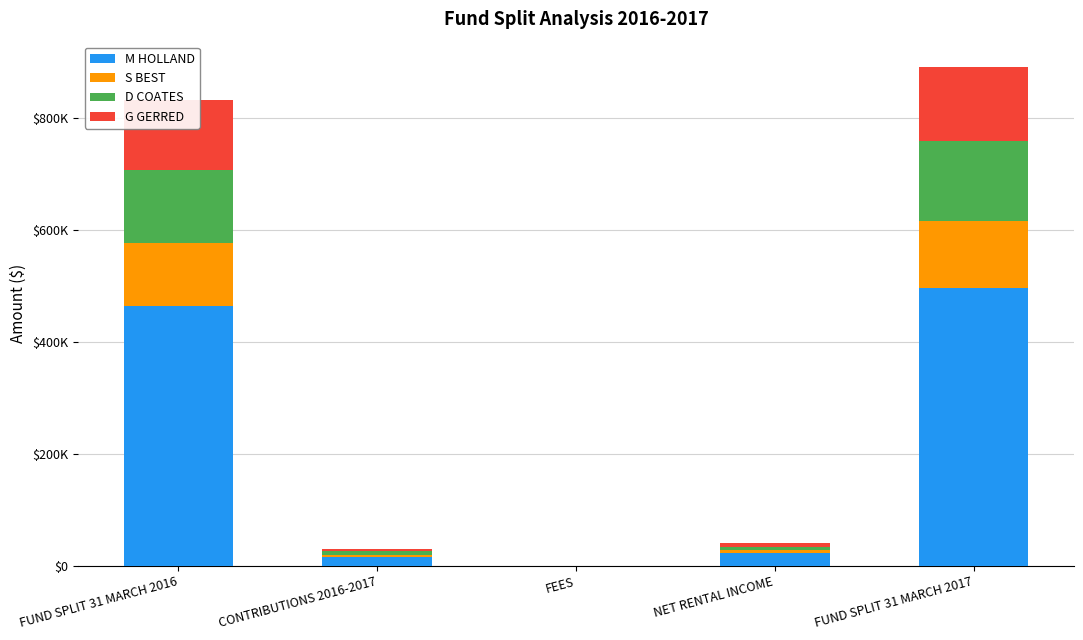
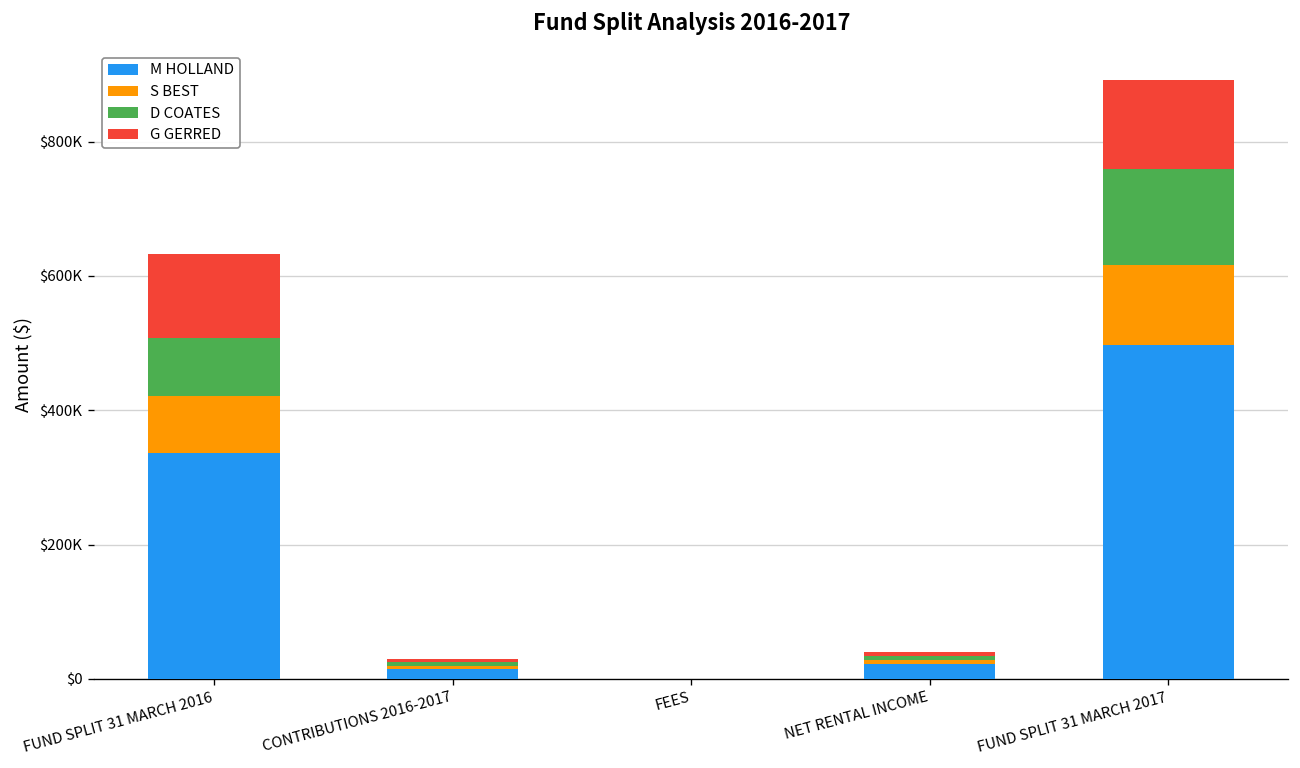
  {
    "M HOLLAND": {
-     "FUND SPLIT 31 MARCH 2016": "$460000",
+     "FUND SPLIT 31 MARCH 2016": "$340000",
      "CONTRIBUTIONS 2016-2017": "$20000",
      "FEES": "$0",
      "NET RENTAL INCOME": "$20000",
      "FUND SPLIT 31 MARCH 2017": "$500000"
    },
    "S BEST": {
-     "FUND SPLIT 31 MARCH 2016": "$110000",
+     "FUND SPLIT 31 MARCH 2016": "$90000",
      "FEES": "$0",
      "NET RENTAL INCOME": "$10000",
      "FUND SPLIT 31 MARCH 2017": "$120000"
    },
    "D COATES": {
-     "FUND SPLIT 31 MARCH 2016": "$130000",
+     "FUND SPLIT 31 MARCH 2016": "$90000",
      "CONTRIBUTIONS 2016-2017": "$10000",
      "FEES": "$0",
      "NET RENTAL INCOME": "$10000",
      "FUND SPLIT 31 MARCH 2017": "$140000"
    },
    "G GERRED": {
      "CONTRIBUTIONS 2016-2017": "$0",
      "FEES": "$0",
      "NET RENTAL INCOME": "$10000",
      "FUND SPLIT 31 MARCH 2017": "$130000"
    }
  }
